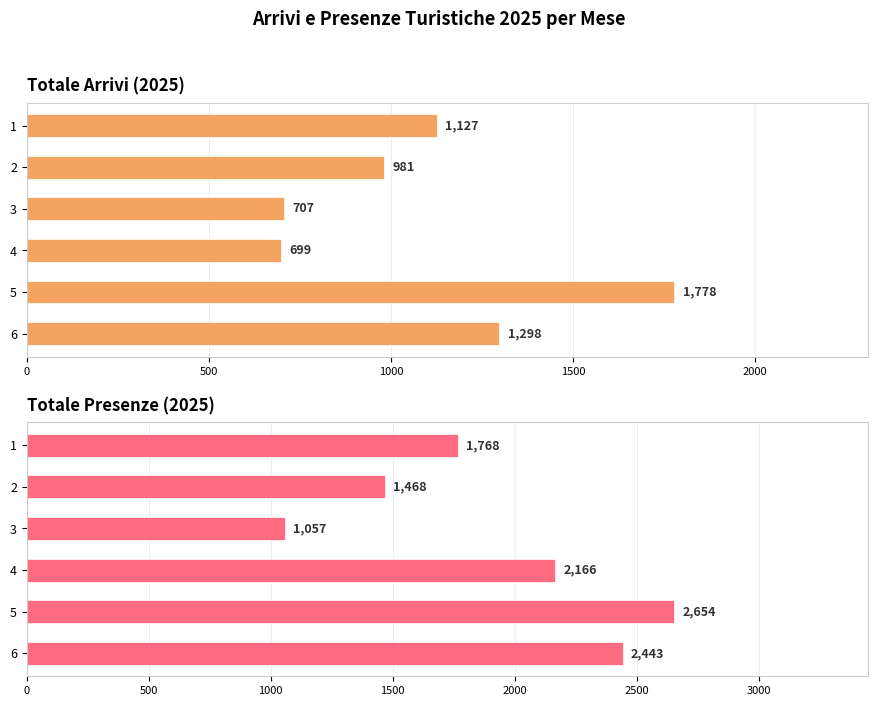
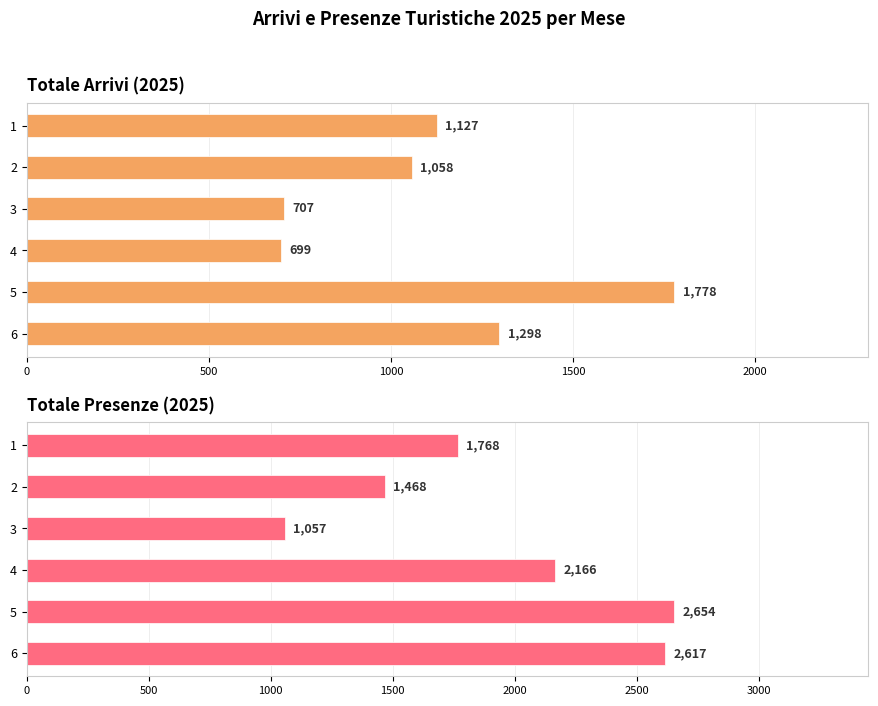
  {
    "Totale Arrivi (2025)": {
      "1": "1,127",
-     "2": "981",
+     "2": "1,058",
      "3": "707",
      "4": "699",
      "5": "1,778",
      "6": "1,298"
    },
    "Totale Presenze (2025)": {
      "1": "1,768",
      "2": "1,468",
      "3": "1,057",
      "4": "2,166",
      "5": "2,654",
-     "6": "2,443"
+     "6": "2,617"
    }
  }
